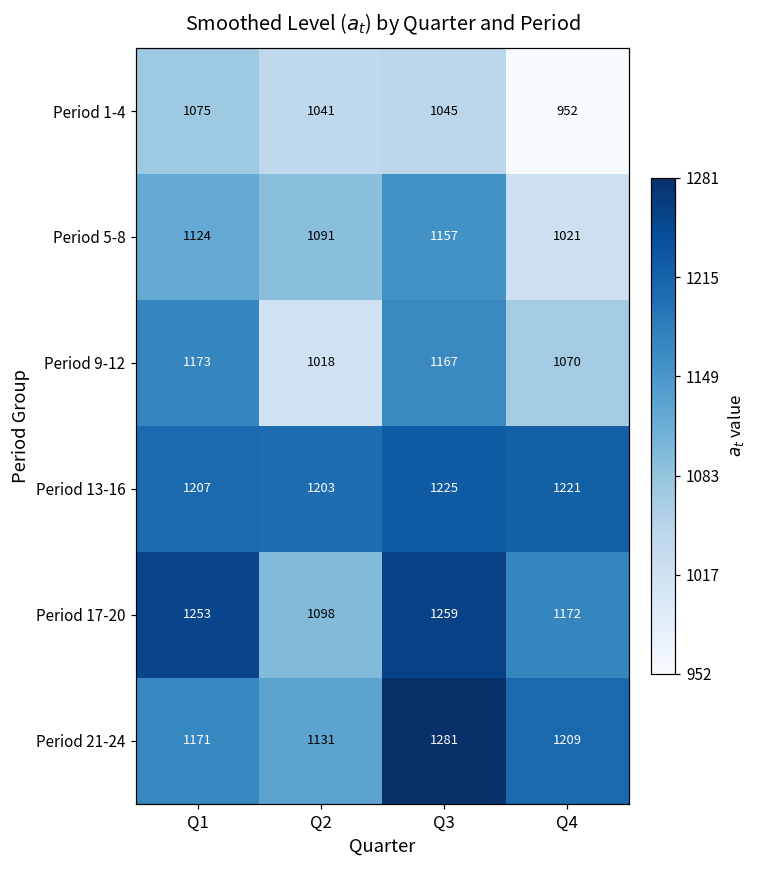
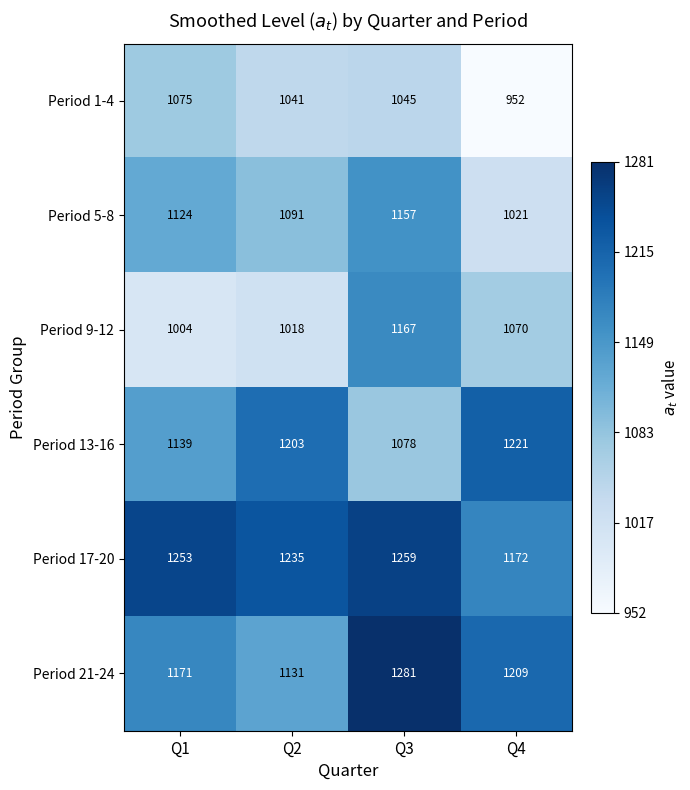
  {
    "Period 1-4": {
      "Q1": 1075,
      "Q2": 1041,
      "Q3": 1045,
      "Q4": 952
    },
    "Period 5-8": {
      "Q1": 1124,
      "Q2": 1091,
      "Q3": 1157,
      "Q4": 1021
    },
    "Period 9-12": {
-     "Q1": 1173,
+     "Q1": 1004,
      "Q2": 1018,
      "Q3": 1167,
      "Q4": 1070
    },
    "Period 13-16": {
-     "Q1": 1207,
+     "Q1": 1139,
      "Q2": 1203,
-     "Q3": 1225,
+     "Q3": 1078,
      "Q4": 1221
    },
    "Period 17-20": {
      "Q1": 1253,
-     "Q2": 1098,
+     "Q2": 1235,
      "Q3": 1259,
      "Q4": 1172
    },
    "Period 21-24": {
      "Q1": 1171,
      "Q2": 1131,
      "Q3": 1281,
      "Q4": 1209
    }
  }
